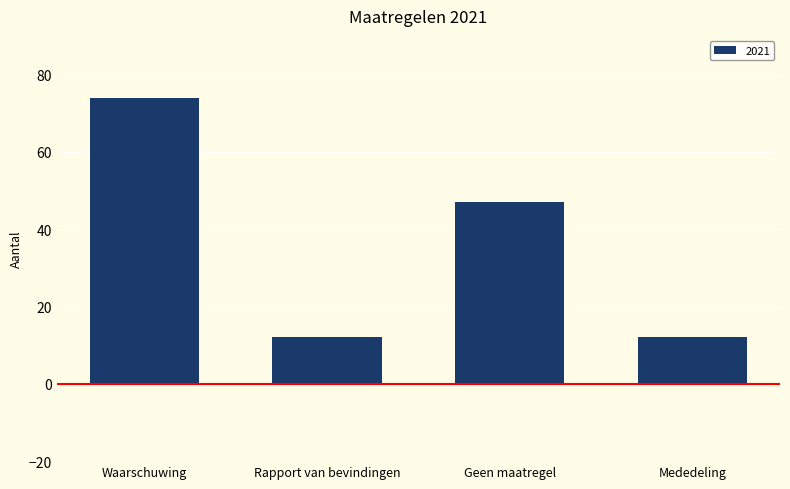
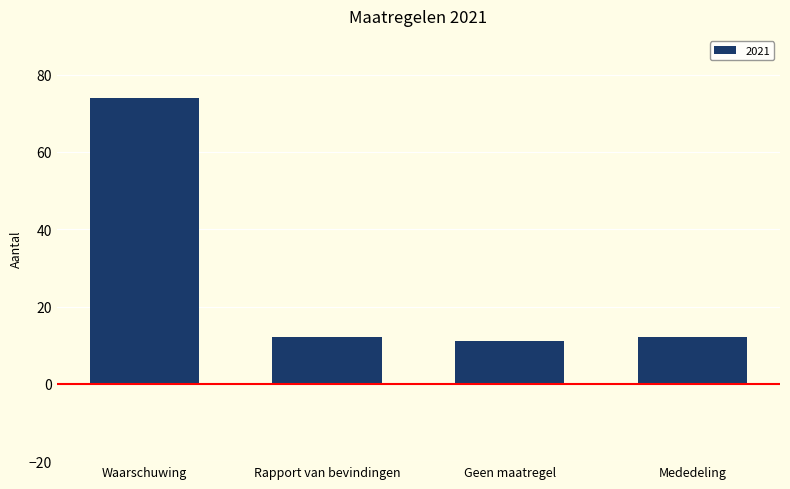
  {
    "Waarschuwing": 74,
    "Rapport van bevindingen": 12,
-   "Geen maatregel": 47,
+   "Geen maatregel": 11,
    "Mededeling": 12
  }
